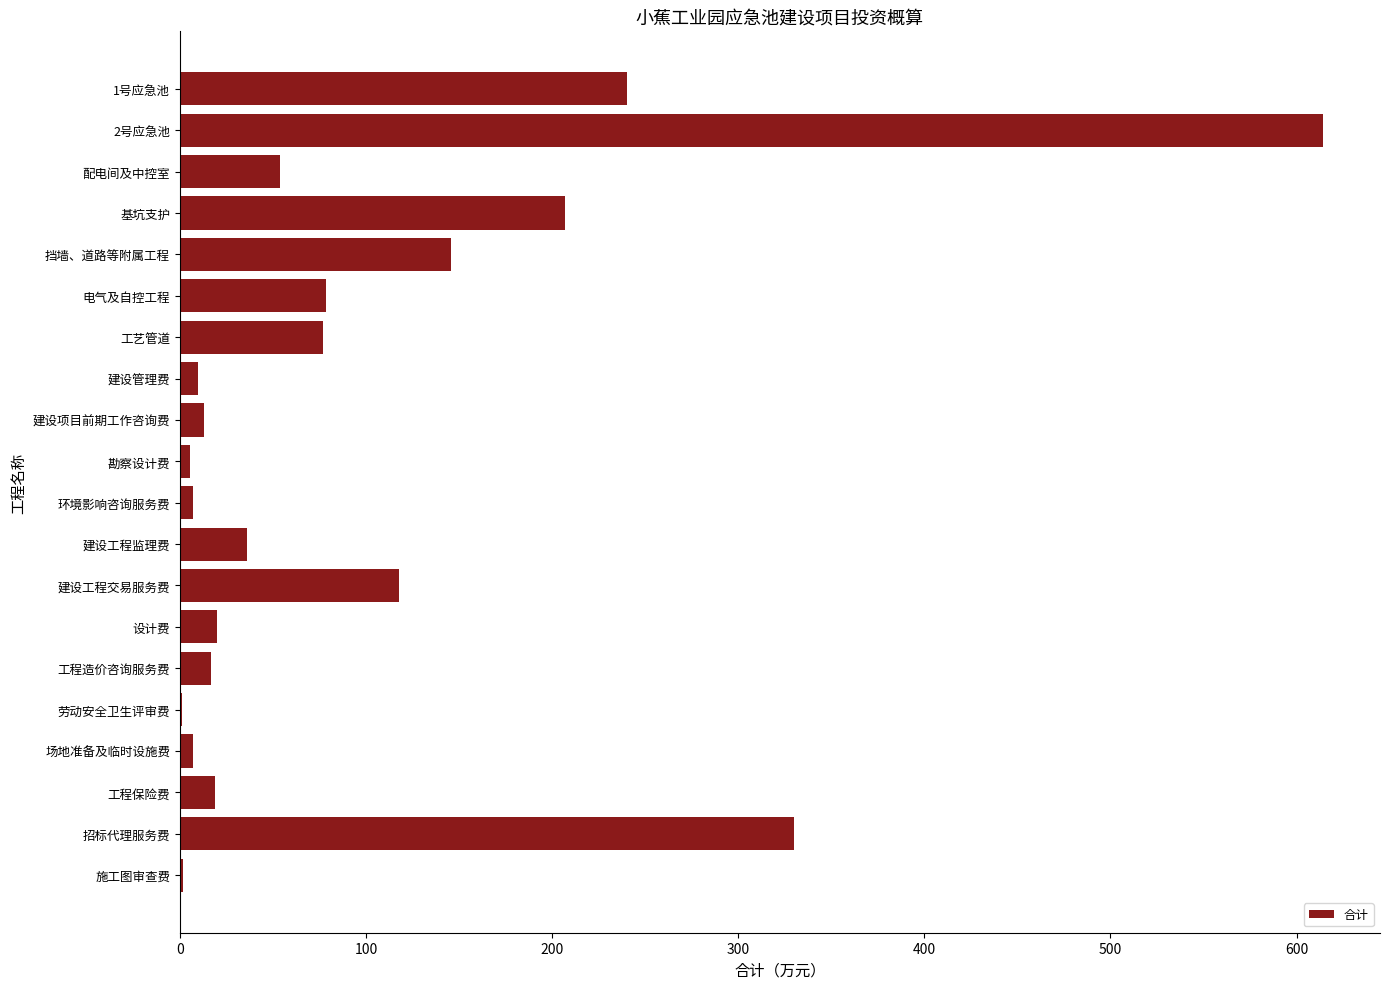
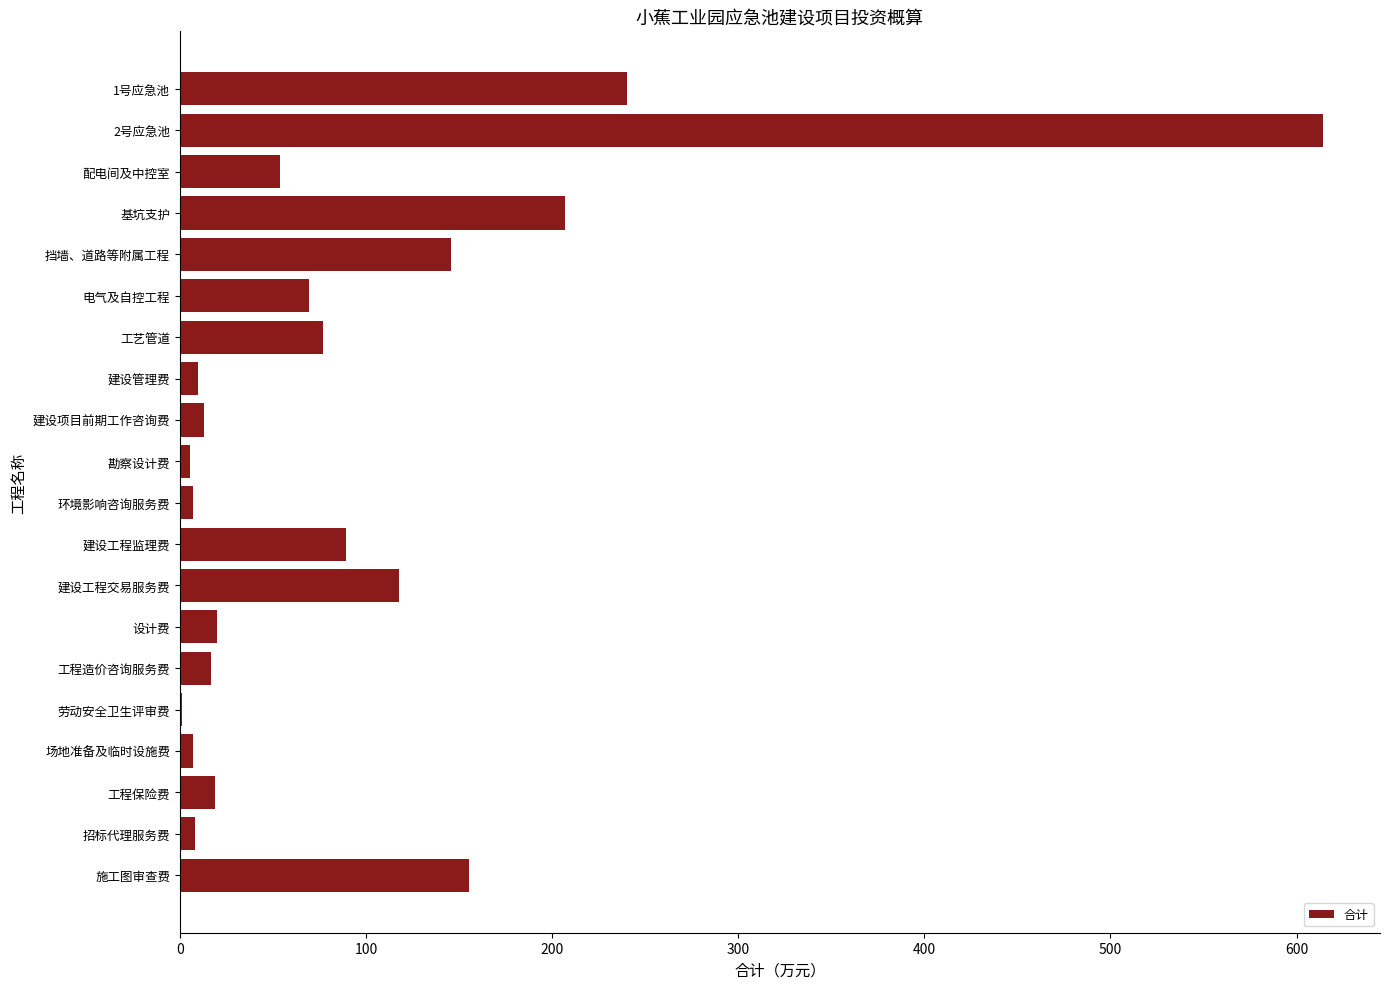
  {
    "1号应急池": 240,
    "2号应急池": 614,
    "配电间及中控室": 54,
    "基坑支护": 207,
    "挡墙、道路等附属工程": 146,
-   "电气及自控工程": 79,
+   "电气及自控工程": 69,
    "工艺管道": 77,
    "建设管理费": 10,
    "建设项目前期工作咨询费": 13,
    "勘察设计费": 6,
    "环境影响咨询服务费": 7,
-   "建设工程监理费": 36,
+   "建设工程监理费": 89,
    "建设工程交易服务费": 118,
    "设计费": 20,
    "工程造价咨询服务费": 17,
    "劳动安全卫生评审费": 1,
    "场地准备及临时设施费": 7,
    "工程保险费": 19,
-   "招标代理服务费": 330,
-   "施工图审查费": 2
+   "招标代理服务费": 8,
+   "施工图审查费": 155
  }
